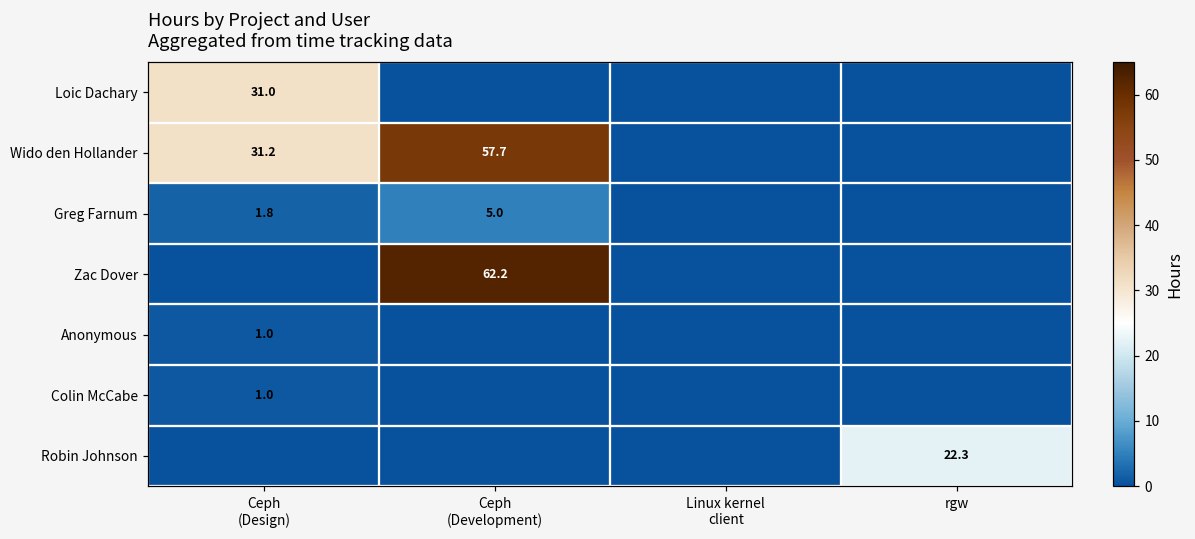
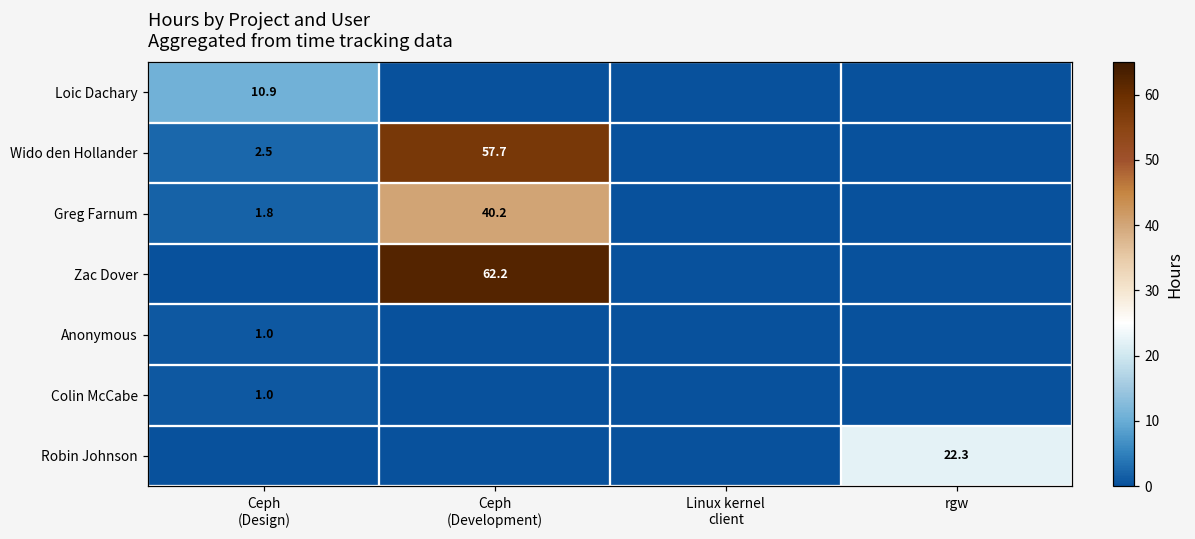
  {
    "Loic Dachary": {
-     "Ceph (Design)": 31.0
+     "Ceph (Design)": 10.9
    },
    "Wido den Hollander": {
-     "Ceph (Design)": 31.2,
+     "Ceph (Design)": 2.5,
      "Ceph (Development)": 57.7
    },
    "Greg Farnum": {
      "Ceph (Design)": 1.8,
-     "Ceph (Development)": 5.0
+     "Ceph (Development)": 40.2
    },
    "Zac Dover": {
      "Ceph (Development)": 62.2
    },
    "Anonymous": {
      "Ceph (Design)": 1.0
    },
    "Colin McCabe": {
      "Ceph (Design)": 1.0
    },
    "Robin Johnson": {
      "rgw": 22.3
    }
  }
